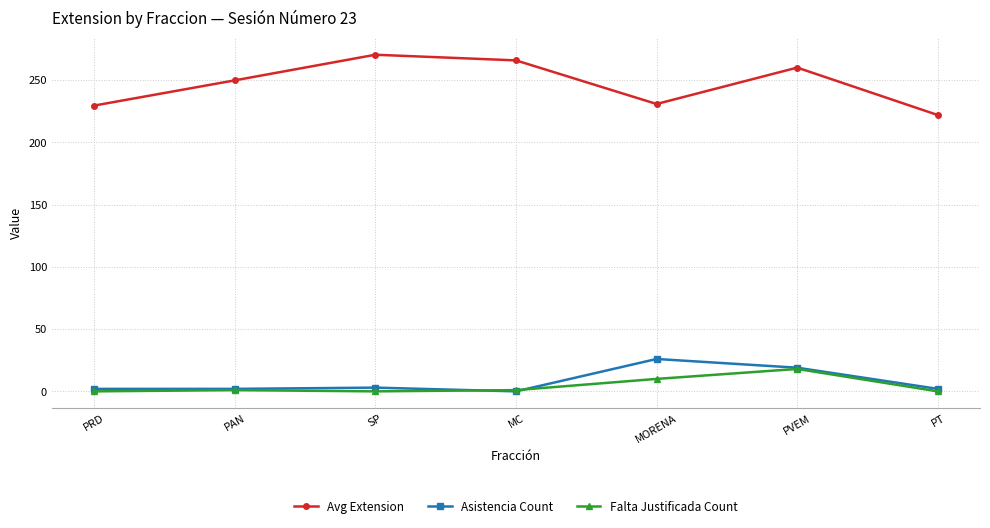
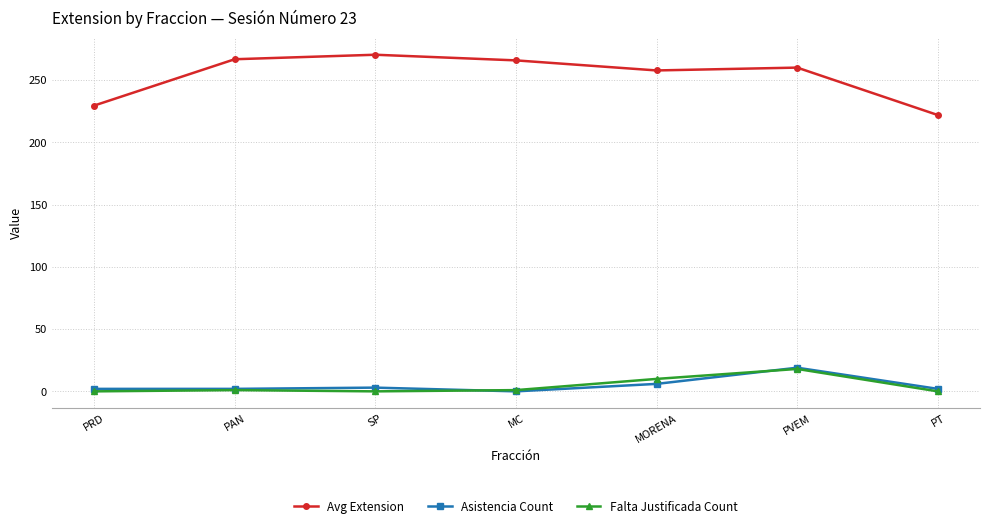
  {
    "Avg Extension": {
      "PRD": 230,
-     "PAN": 250,
+     "PAN": 267,
      "SP": 270,
      "MC": 266,
-     "MORENA": 231,
+     "MORENA": 258,
      "PVEM": 260,
      "PT": 222
    },
    "Asistencia Count": {
      "SP": 3,
-     "MORENA": 26
+     "MORENA": 6
    },
    "Falta Justificada Count": {
      "SP": 0,
      "MORENA": 10
    }
  }
